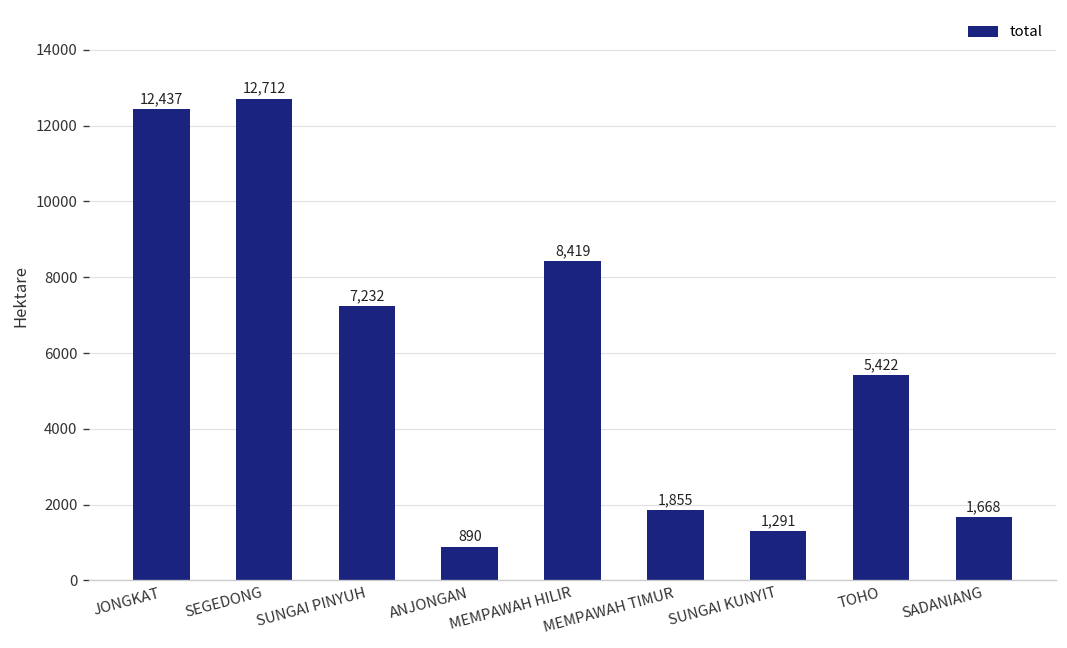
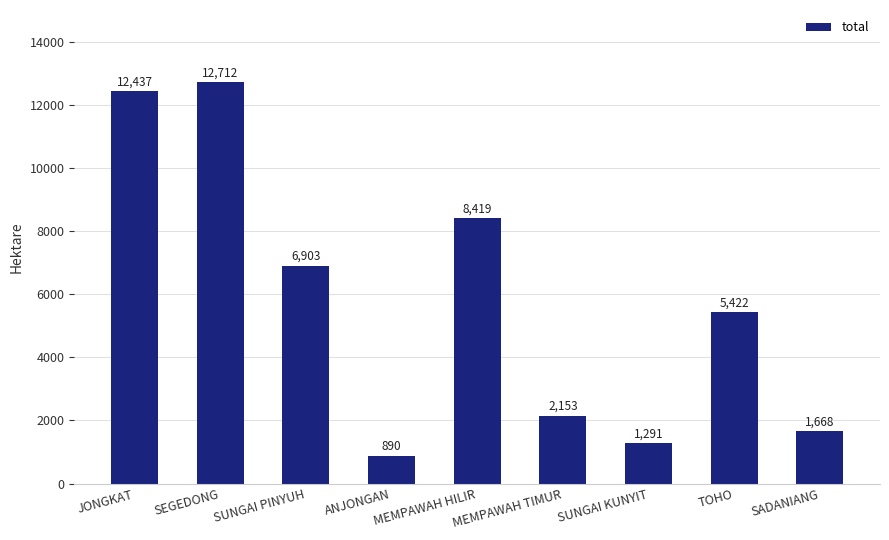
  {
    "JONGKAT": "12,437",
    "SEGEDONG": "12,712",
-   "SUNGAI PINYUH": "7,232",
+   "SUNGAI PINYUH": "6,903",
    "ANJONGAN": "890",
    "MEMPAWAH HILIR": "8,419",
-   "MEMPAWAH TIMUR": "1,855",
+   "MEMPAWAH TIMUR": "2,153",
    "SUNGAI KUNYIT": "1,291",
    "TOHO": "5,422",
    "SADANIANG": "1,668"
  }
